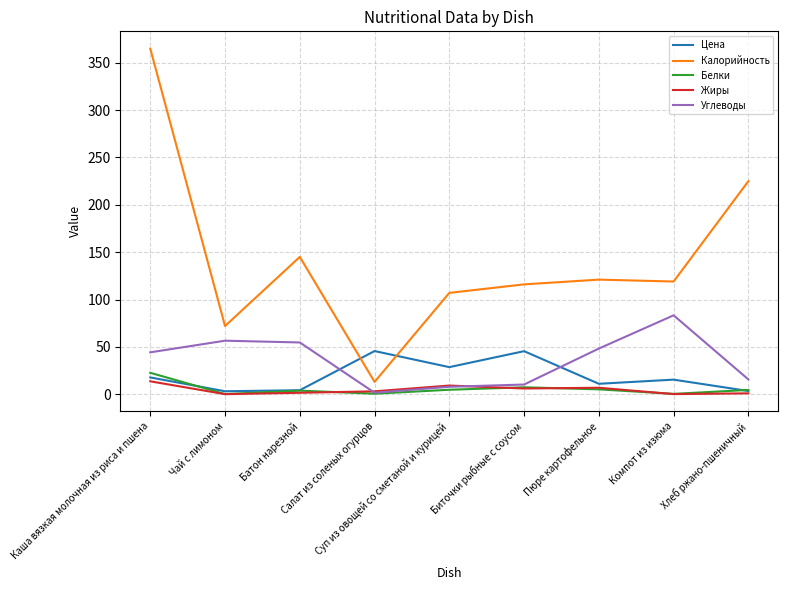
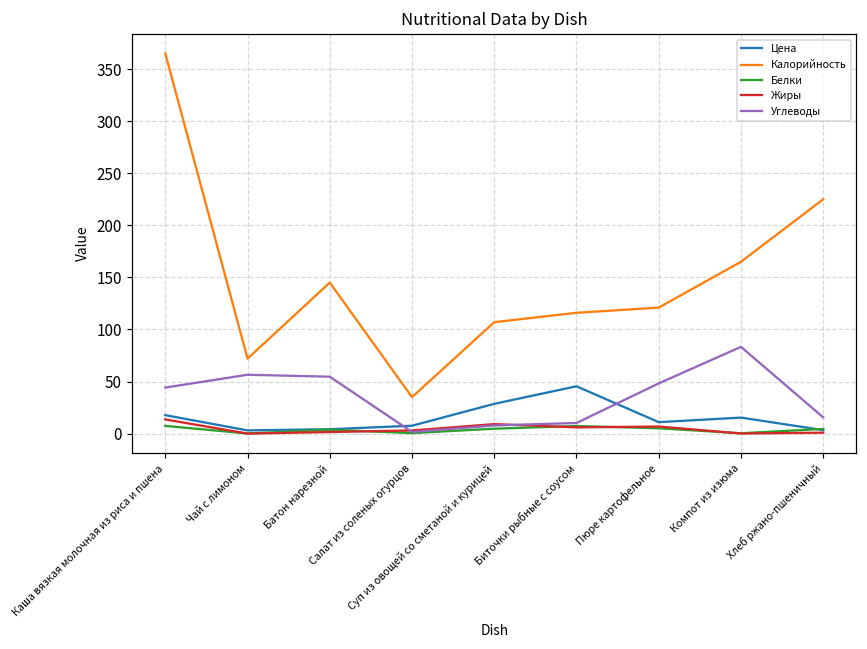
  {
    "Цена": {
      "Каша вязкая молочная из риса и пшена": 20,
      "Чай с лимоном": 0,
-     "Салат из соленых огурцов": 50,
+     "Салат из соленых огурцов": 10,
      "Суп из овощей со сметаной и курицей": 30,
      "Биточки рыбные с соусом": 50,
      "Пюре картофельное": 10,
      "Компот из изюма": 20
    },
    "Калорийность": {
      "Каша вязкая молочная из риса и пшена": 370,
      "Чай с лимоном": 70,
      "Батон нарезной": 150,
-     "Салат из соленых огурцов": 10,
+     "Салат из соленых огурцов": 40,
      "Суп из овощей со сметаной и курицей": 110,
      "Биточки рыбные с соусом": 120,
      "Пюре картофельное": 120,
-     "Компот из изюма": 120,
+     "Компот из изюма": 170,
      "Хлеб ржано-пшеничный": 230
    },
    "Белки": {
-     "Каша вязкая молочная из риса и пшена": 20,
+     "Каша вязкая молочная из риса и пшена": 10,
      "Суп из овощей со сметаной и курицей": 0
    },
    "Жиры": {
      "Каша вязкая молочная из риса и пшена": 10
    },
    "Углеводы": {
      "Каша вязкая молочная из риса и пшена": 40,
      "Чай с лимоном": 60,
      "Батон нарезной": 50,
      "Биточки рыбные с соусом": 10,
      "Пюре картофельное": 50,
      "Компот из изюма": 80,
      "Хлеб ржано-пшеничный": 20
    }
  }
